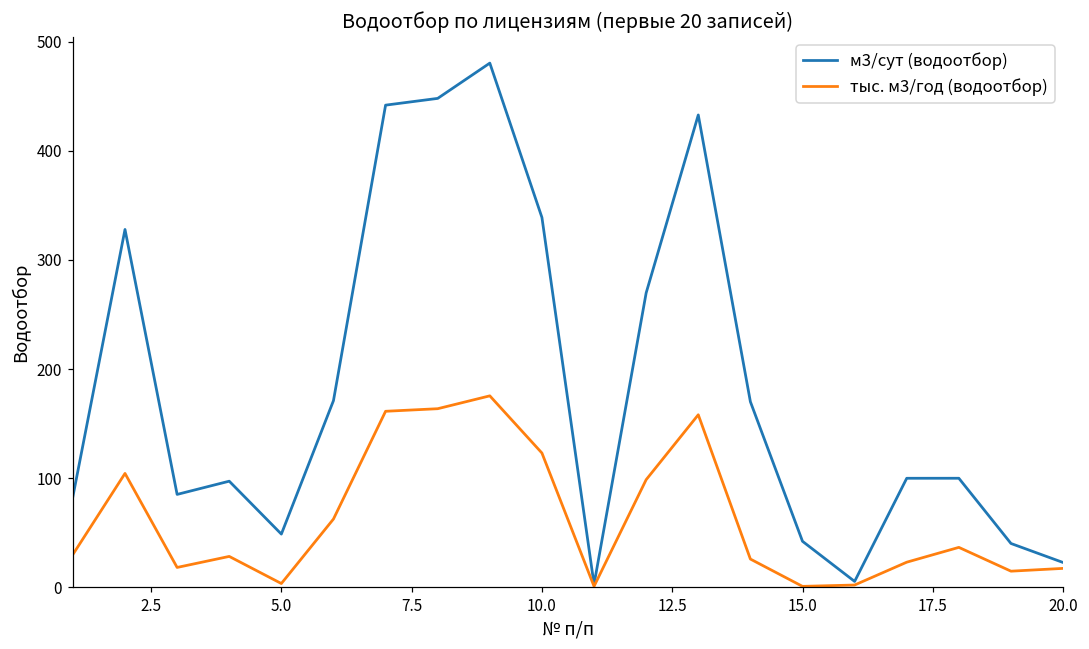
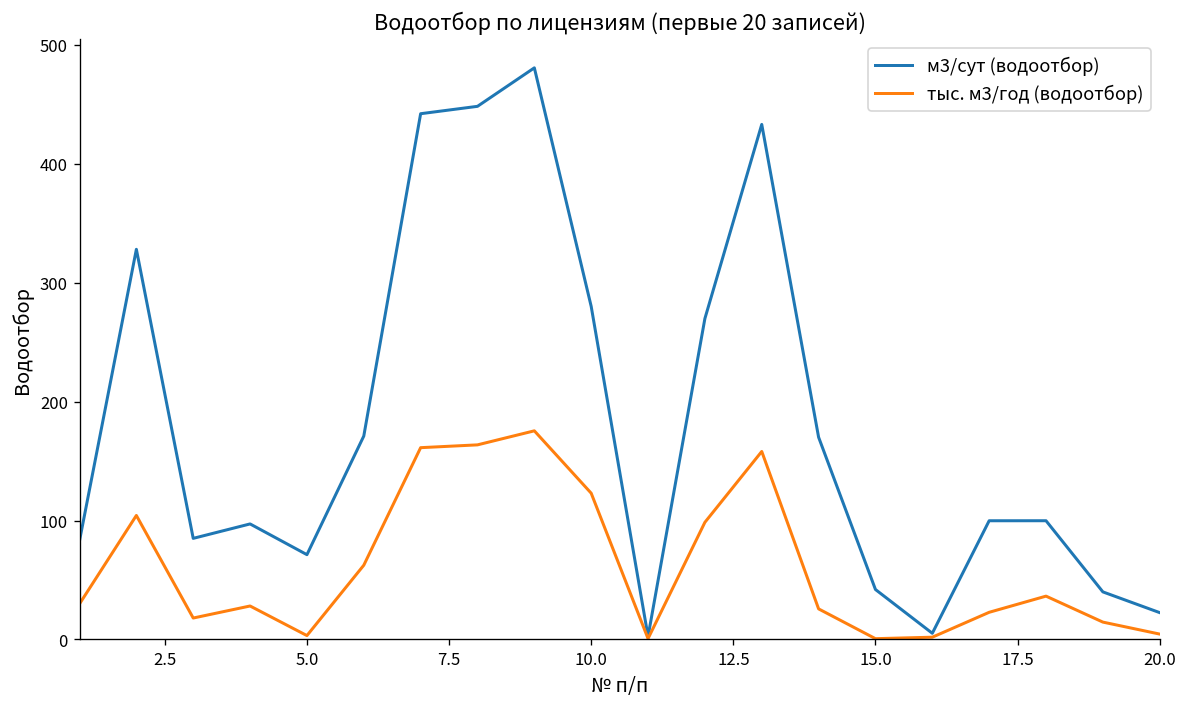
  {
    "м3/сут (водоотбор)": {
-     "5.0": 50,
-     "10.0": 340,
+     "5.0": 70,
+     "10.0": 280,
      "15.0": 40,
      "20.0": 20
    },
    "тыс. м3/год (водоотбор)": {
      "5.0": 0,
      "10.0": 120,
      "15.0": 0,
-     "20.0": 20
+     "20.0": 0
    }
  }
